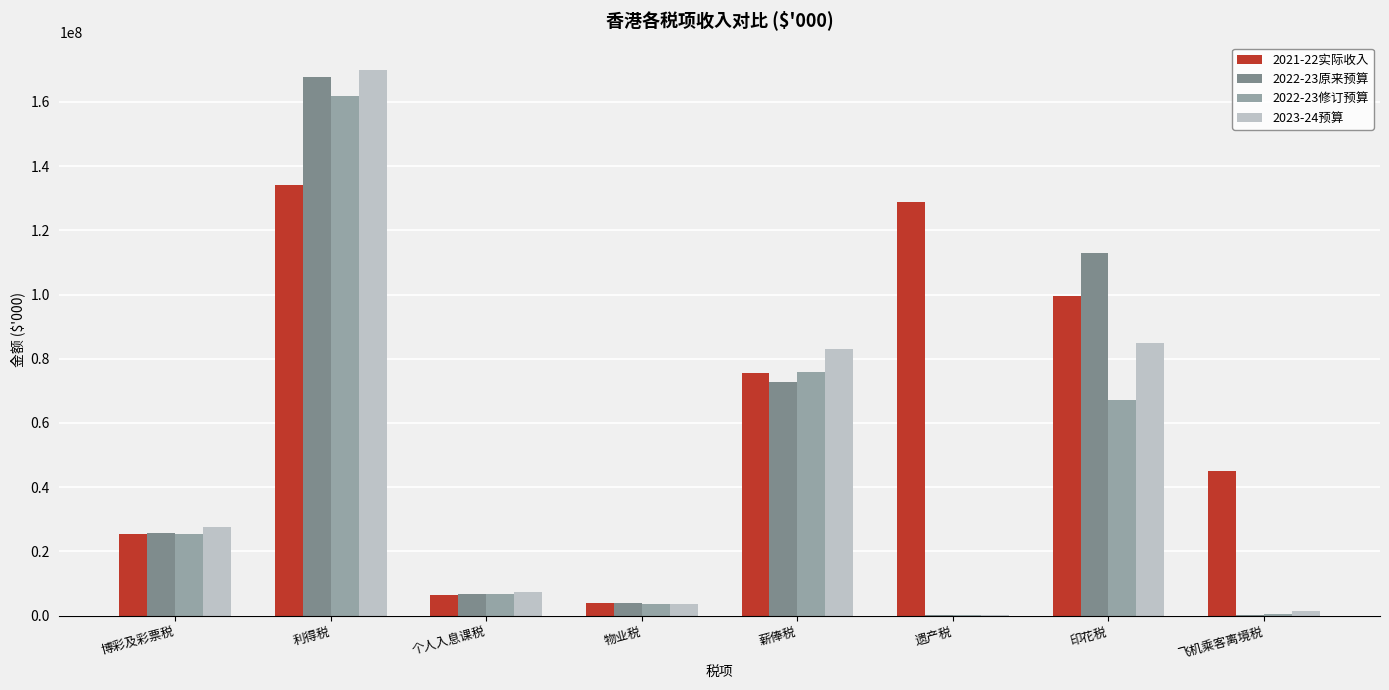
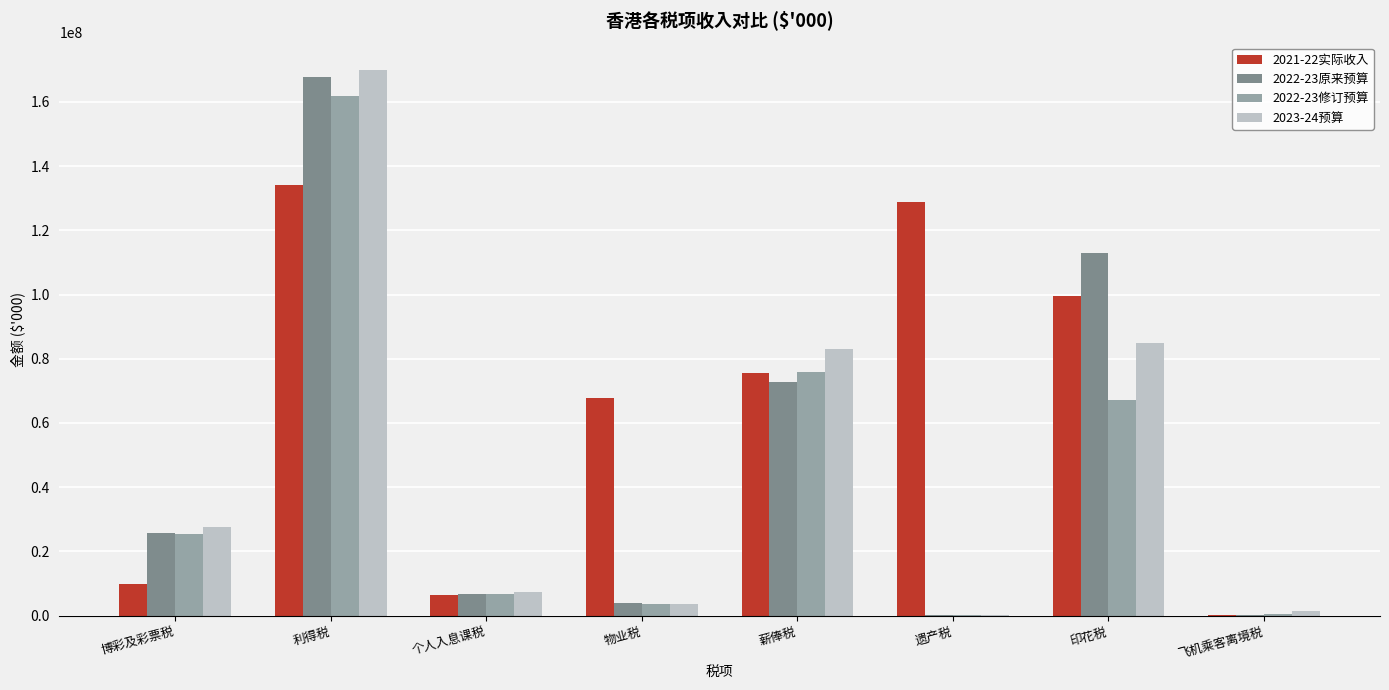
  {
    "2021-22实际收入": {
-     "博彩及彩票税": 25000000,
+     "博彩及彩票税": 10000000,
      "利得税": 134000000,
      "个人入息课税": 6000000,
-     "物业税": 4000000,
+     "物业税": 68000000,
      "薪俸税": 76000000,
      "遗产税": 129000000,
      "印花税": 100000000,
-     "飞机乘客离境税": 45000000
+     "飞机乘客离境税": 0
    }
  }
